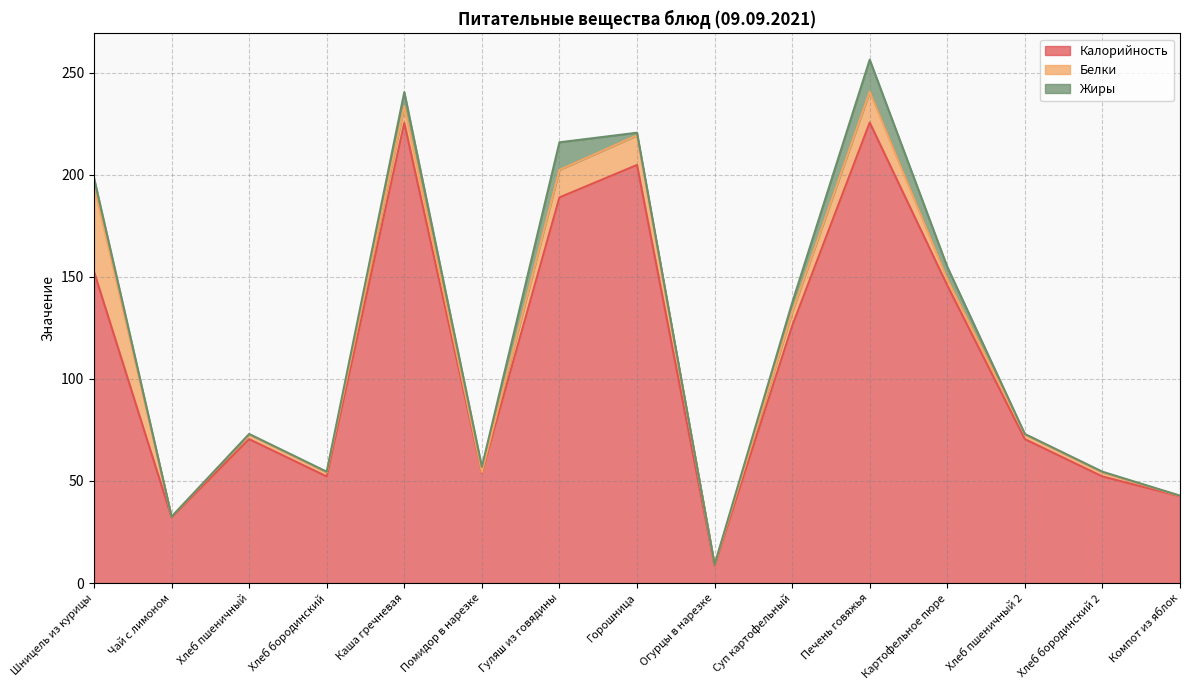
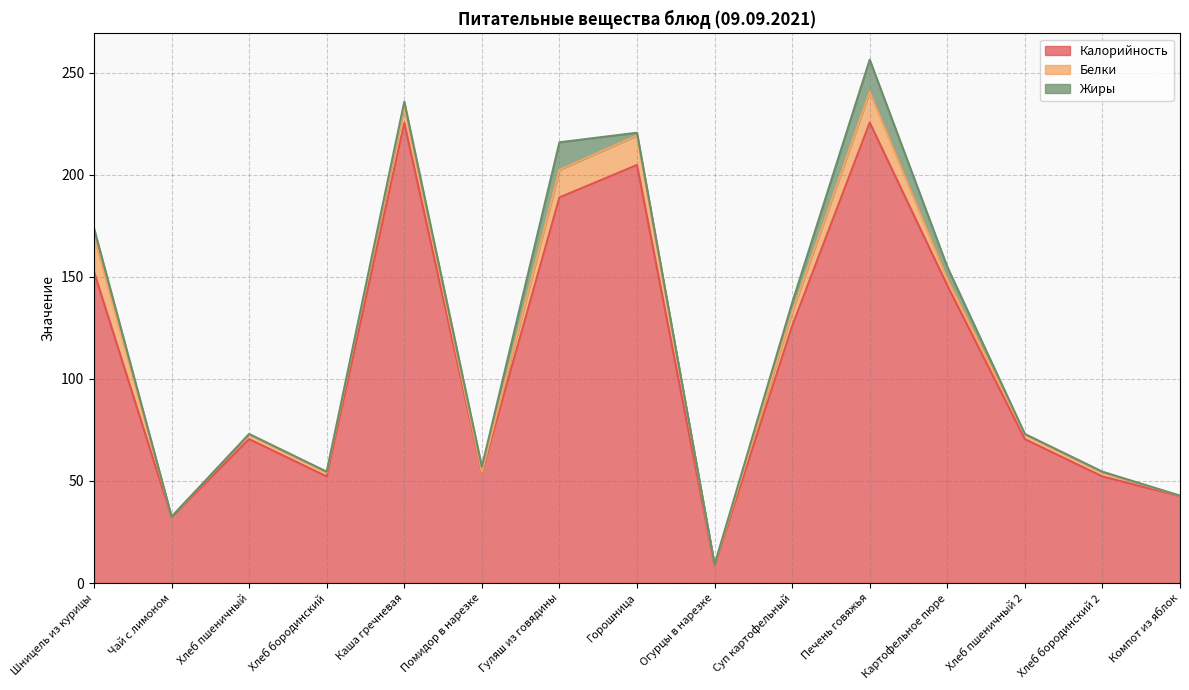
  {
    "Калорийность": {
      "Шницель из курицы": 153,
      "Хлеб пшеничный": 71,
      "Хлеб бородинский": 52,
      "Каша гречневая": 225,
      "Гуляш из говядины": 189,
      "Горошница": 205,
      "Суп картофельный": 126,
      "Печень говяжья": 226,
      "Картофельное пюре": 146,
      "Хлеб пшеничный 2": 71,
      "Хлеб бородинский 2": 52
    },
    "Белки": {
-     "Шницель из курицы": 42,
+     "Шницель из курицы": 17,
      "Каша гречневая": 8,
      "Гуляш из говядины": 14,
      "Горошница": 15,
      "Суп картофельный": 7,
      "Печень говяжья": 15,
      "Картофельное пюре": 3
    },
    "Жиры": {
      "Шницель из курицы": 4,
-     "Каша гречневая": 7,
+     "Каша гречневая": 2,
      "Помидор в нарезке": 3,
      "Гуляш из говядины": 14,
      "Горошница": 1,
      "Суп картофельный": 5,
      "Печень говяжья": 16,
      "Картофельное пюре": 6
    }
  }
